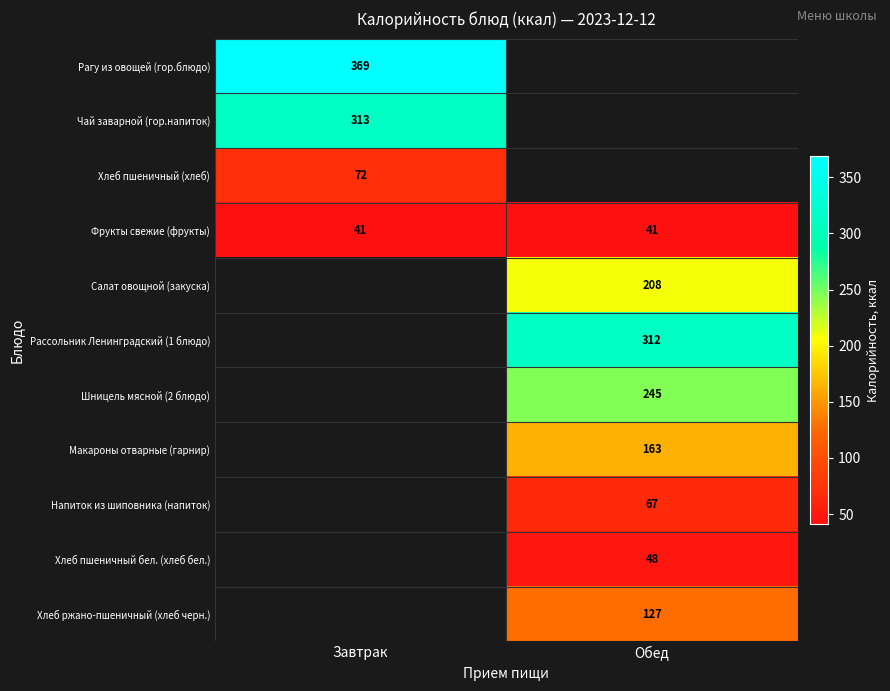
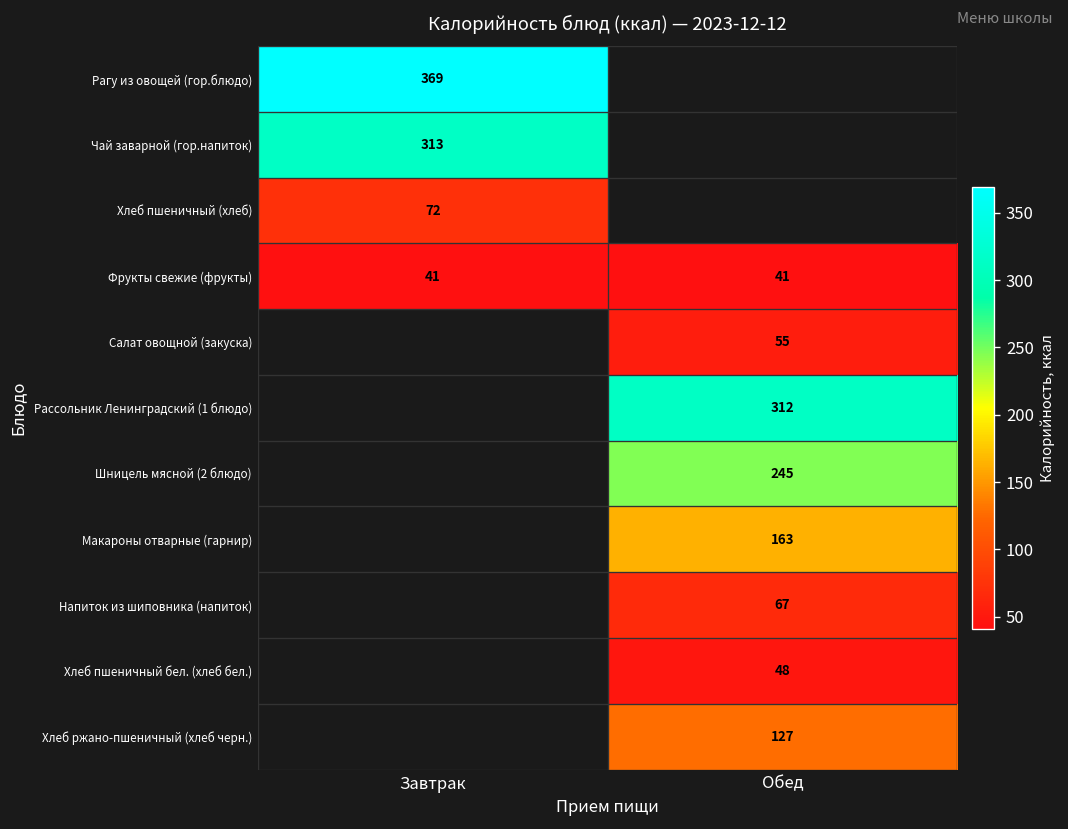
  {
    "Рагу из овощей (гор.блюдо)": {
      "Завтрак": 369
    },
    "Чай заварной (гор.напиток)": {
      "Завтрак": 313
    },
    "Хлеб пшеничный (хлеб)": {
      "Завтрак": 72
    },
    "Фрукты свежие (фрукты)": {
      "Завтрак": 41,
      "Обед": 41
    },
    "Салат овощной (закуска)": {
-     "Обед": 208
+     "Обед": 55
    },
    "Рассольник Ленинградский (1 блюдо)": {
      "Обед": 312
    },
    "Шницель мясной (2 блюдо)": {
      "Обед": 245
    },
    "Макароны отварные (гарнир)": {
      "Обед": 163
    },
    "Напиток из шиповника (напиток)": {
      "Обед": 67
    },
    "Хлеб пшеничный бел. (хлеб бел.)": {
      "Обед": 48
    },
    "Хлеб ржано-пшеничный (хлеб черн.)": {
      "Обед": 127
    }
  }
